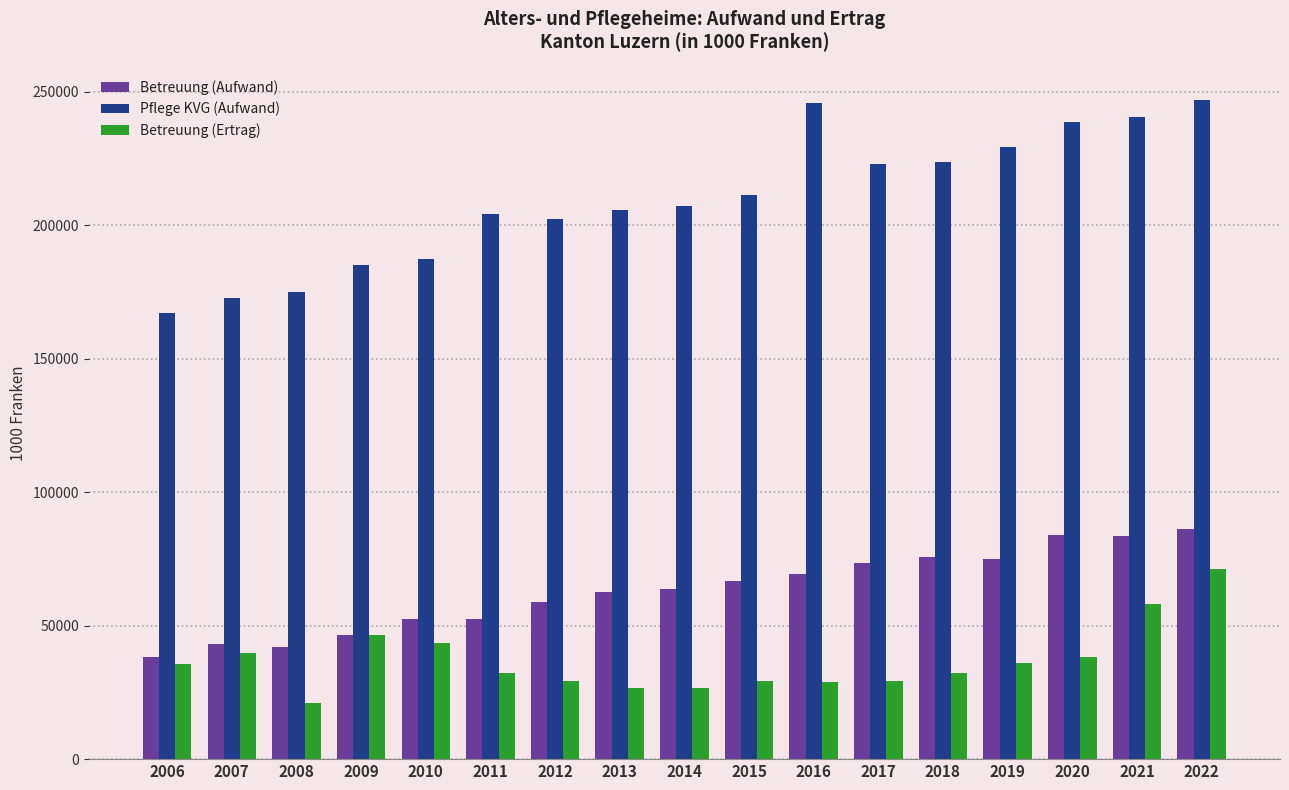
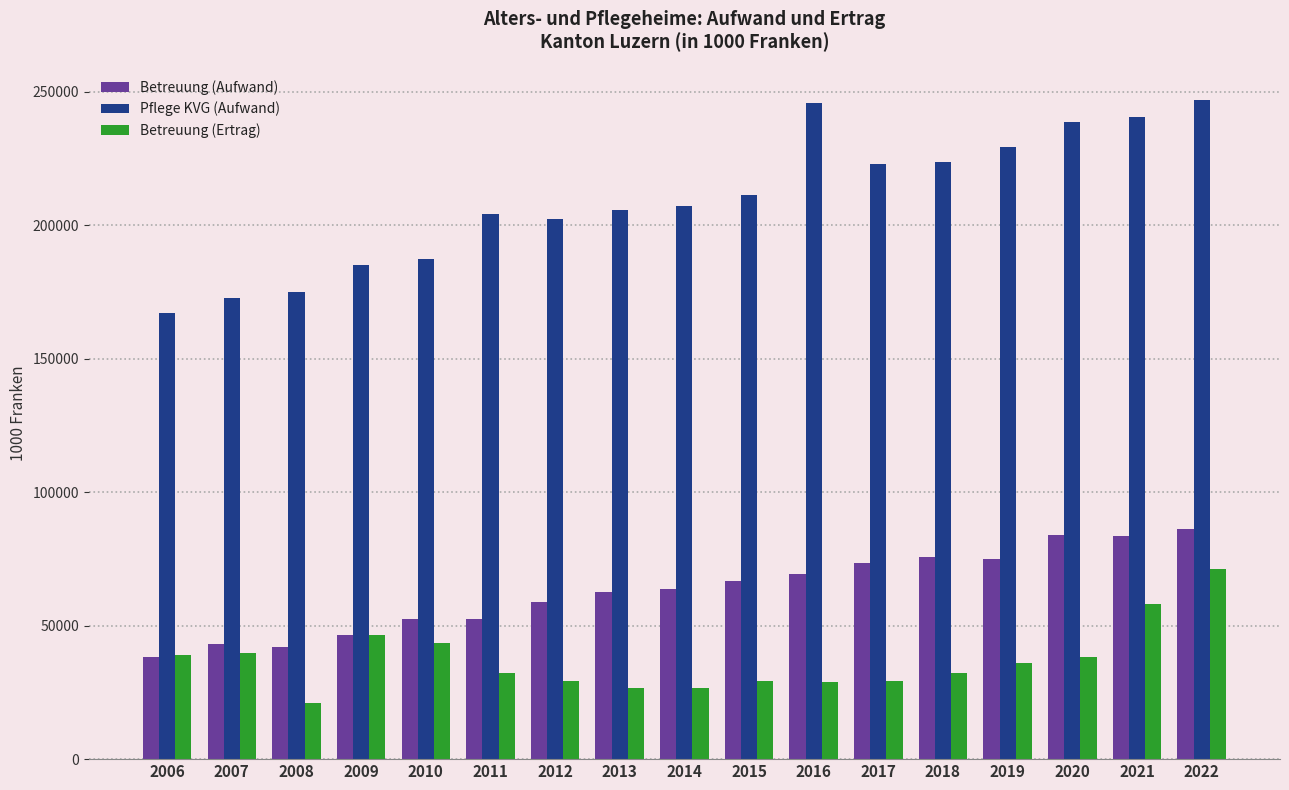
  {
    "Betreuung (Aufwand)": {
      "2006": 38000,
      "2007": 43000,
      "2008": 42000,
      "2009": 47000,
      "2010": 53000,
      "2011": 52000,
      "2012": 59000,
      "2013": 63000,
      "2014": 64000,
      "2015": 67000,
      "2016": 69000,
      "2017": 74000,
      "2018": 76000,
      "2019": 75000,
      "2020": 84000,
      "2021": 84000,
      "2022": 86000
    },
    "Pflege KVG (Aufwand)": {
      "2006": 167000,
      "2007": 173000,
      "2008": 175000,
      "2009": 185000,
      "2010": 187000,
      "2011": 204000,
      "2012": 202000,
      "2013": 206000,
      "2014": 207000,
      "2015": 211000,
      "2016": 246000,
      "2017": 223000,
      "2018": 224000,
      "2019": 230000,
      "2020": 239000,
      "2021": 240000,
      "2022": 247000
    },
    "Betreuung (Ertrag)": {
-     "2006": 36000,
+     "2006": 39000,
      "2007": 40000,
      "2008": 21000,
      "2009": 47000,
      "2010": 43000,
      "2011": 32000,
      "2012": 29000,
      "2013": 26000,
      "2014": 27000,
      "2015": 29000,
      "2016": 29000,
      "2017": 29000,
      "2018": 32000,
      "2019": 36000,
      "2020": 38000,
      "2021": 58000,
      "2022": 71000
    }
  }
